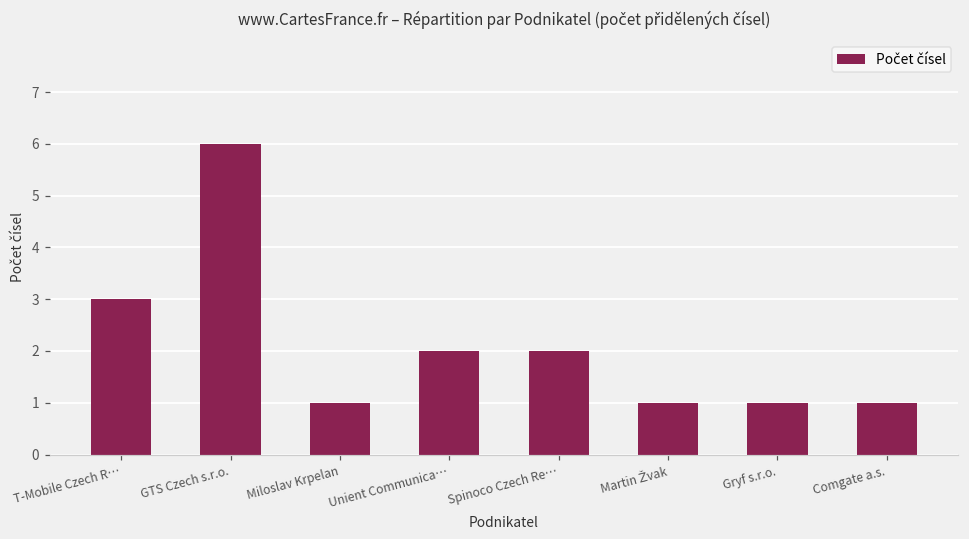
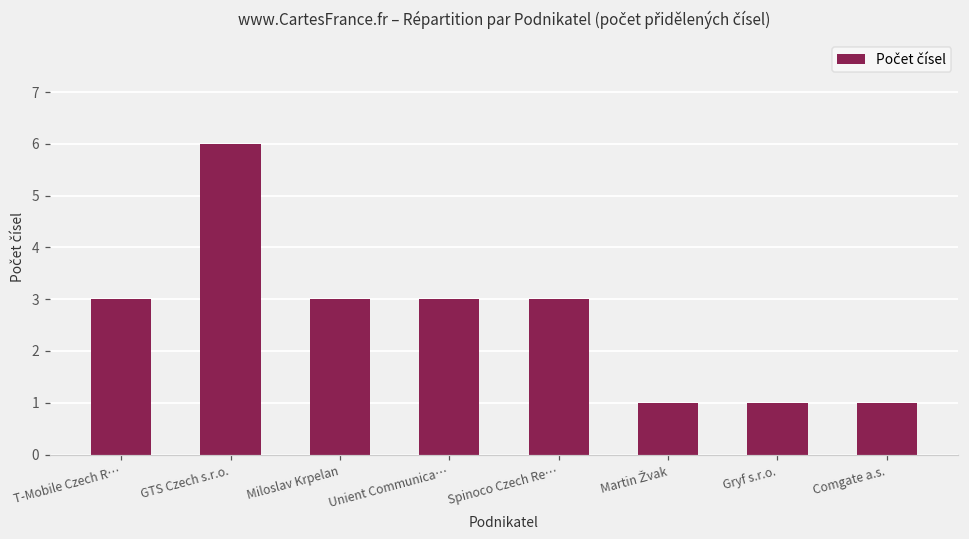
  {
    "T-Mobile Czech R…": 3,
    "GTS Czech s.r.o.": 6,
-   "Miloslav Krpelan": 1,
-   "Unient Communica…": 2,
-   "Spinoco Czech Re…": 2,
+   "Miloslav Krpelan": 3,
+   "Unient Communica…": 3,
+   "Spinoco Czech Re…": 3,
    "Martin Žvak": 1,
    "Gryf s.r.o.": 1,
    "Comgate a.s.": 1
  }
